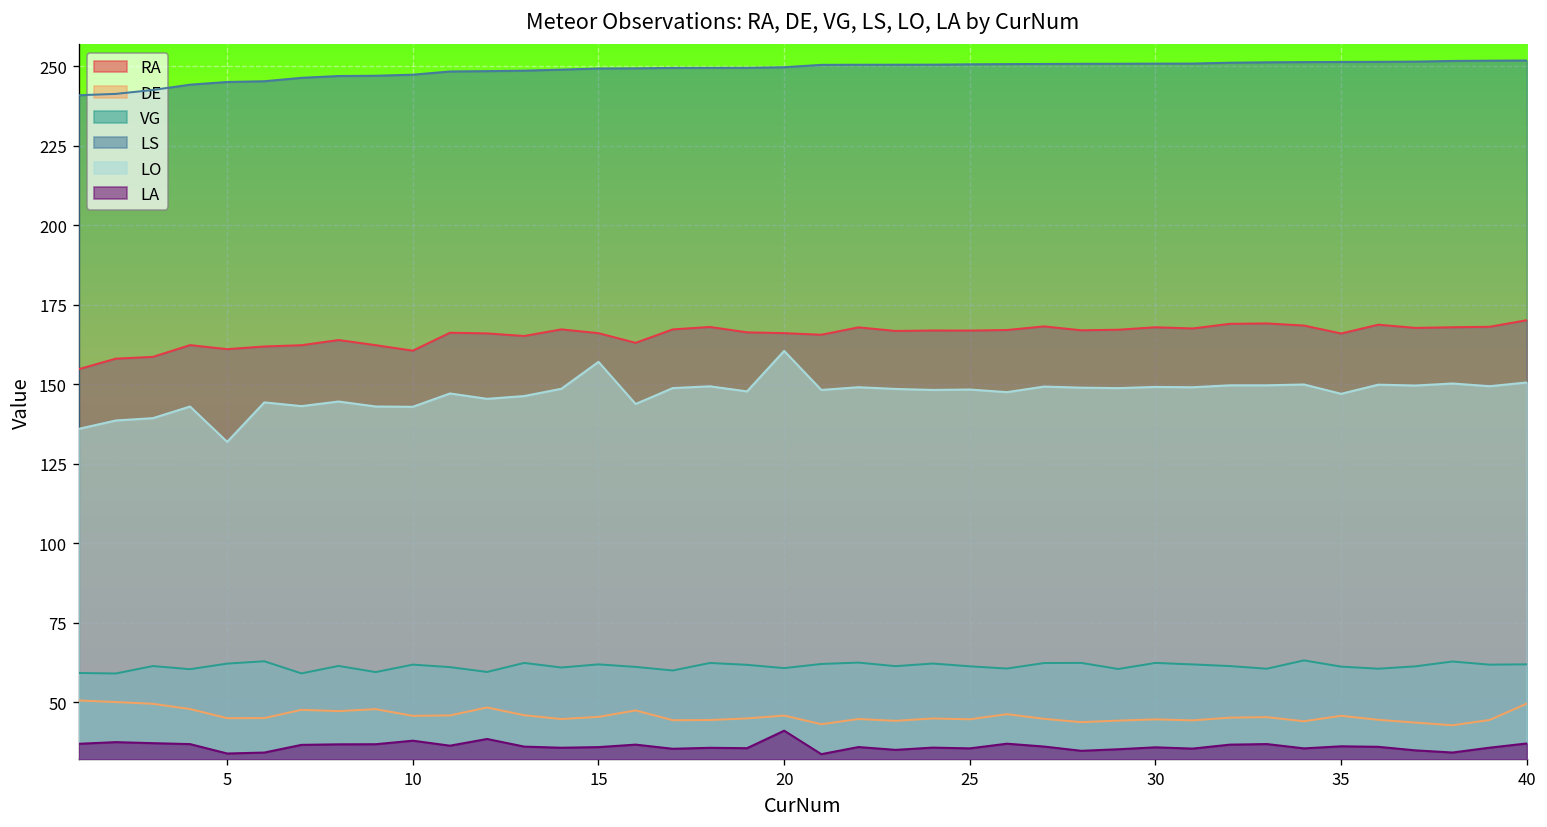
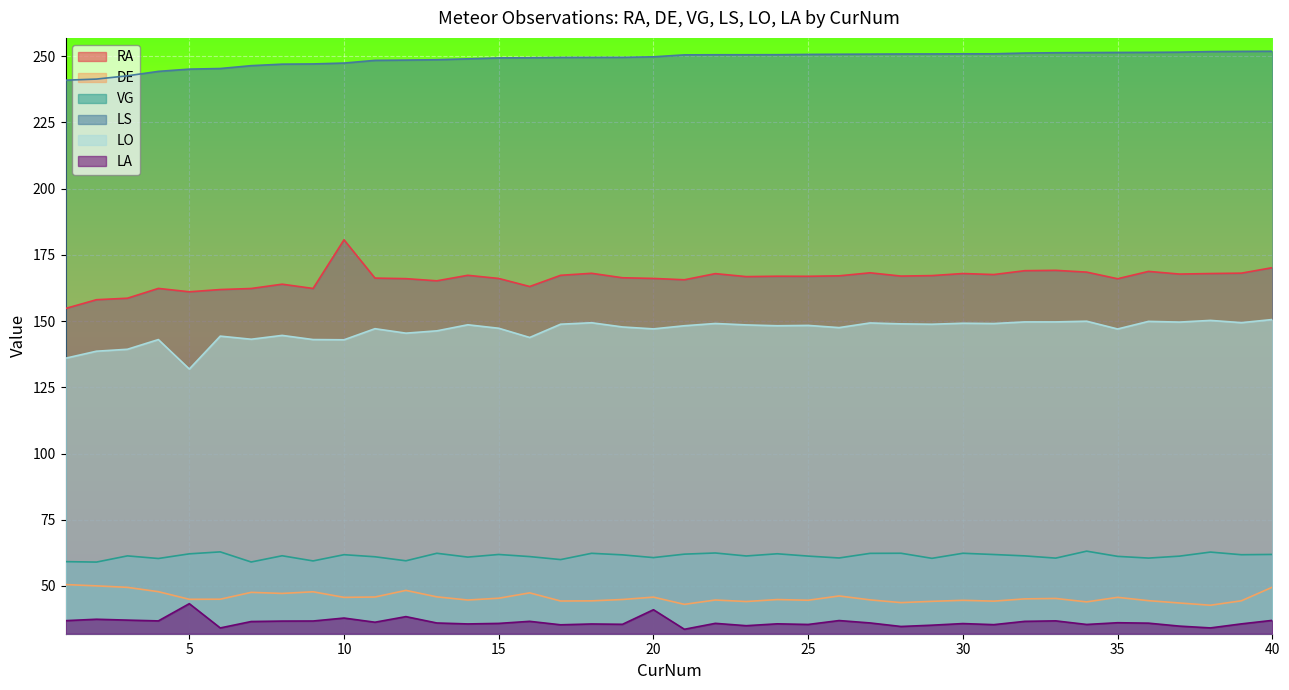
  {
    "RA": {
      "5": 161,
-     "10": 161,
+     "10": 181,
      "15": 166,
      "20": 166,
      "25": 167,
      "30": 168,
      "35": 166,
      "40": 170
    },
    "DE": {
      "5": 45,
      "10": 46,
      "15": 45,
      "20": 46,
      "25": 45,
      "30": 45,
      "35": 46,
      "40": 50
    },
    "LO": {
      "5": 132,
      "10": 143,
-     "15": 157,
-     "20": 161,
+     "15": 147,
+     "20": 147,
      "25": 148,
      "30": 149,
      "35": 147,
      "40": 151
    },
    "LA": {
-     "5": 34,
+     "5": 43,
      "10": 38,
      "15": 36,
      "20": 41,
      "25": 35,
      "30": 36,
      "35": 36,
      "40": 37
    }
  }
